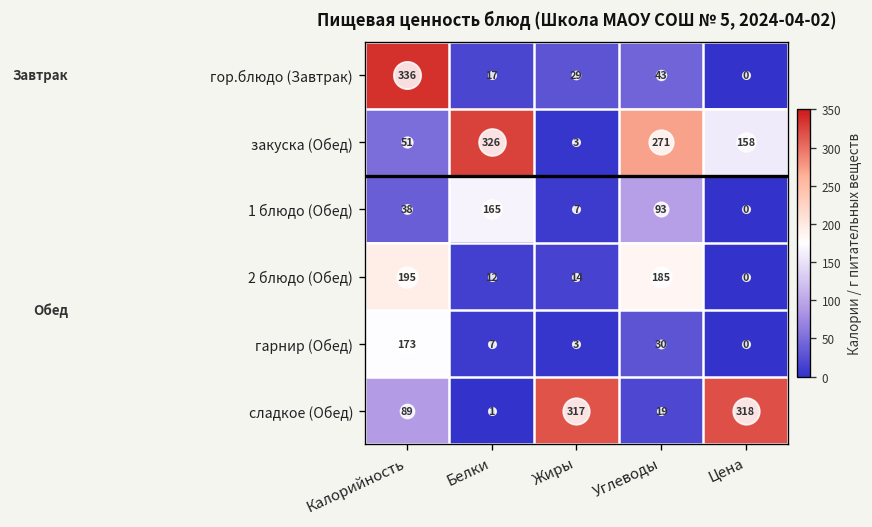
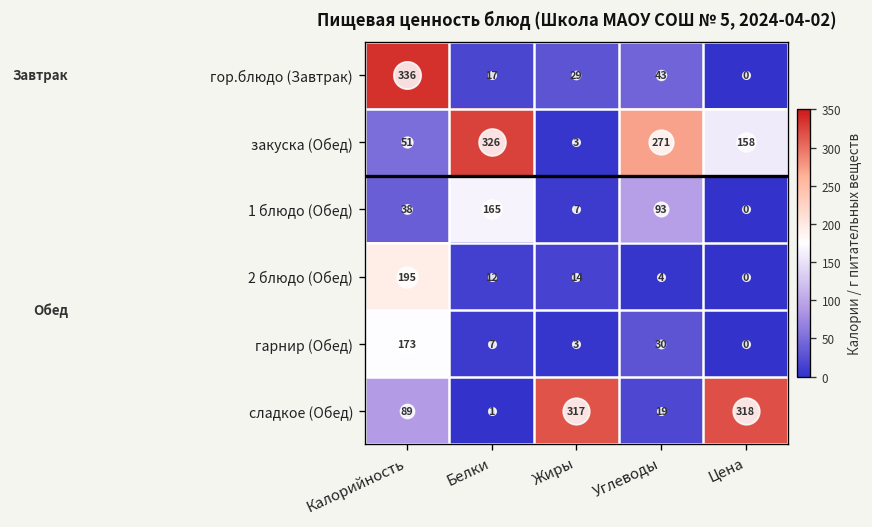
  {
    "2 блюдо (Обед)": {
-     "Углеводы": 185
+     "Углеводы": 4
    }
  }
